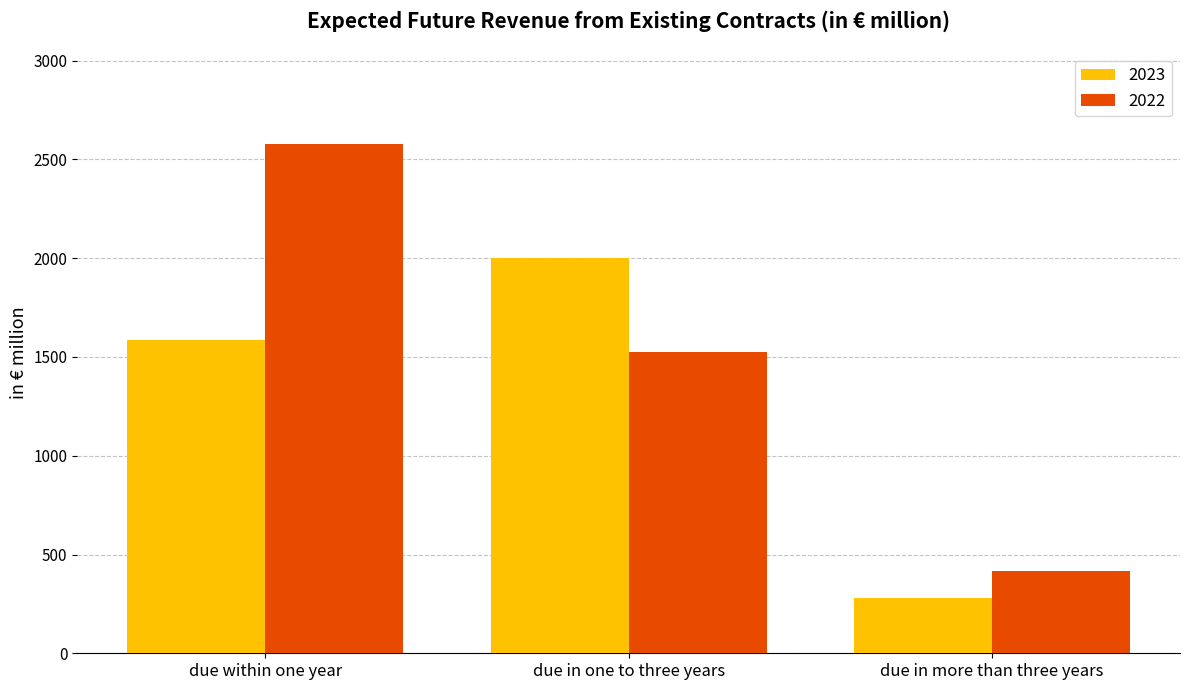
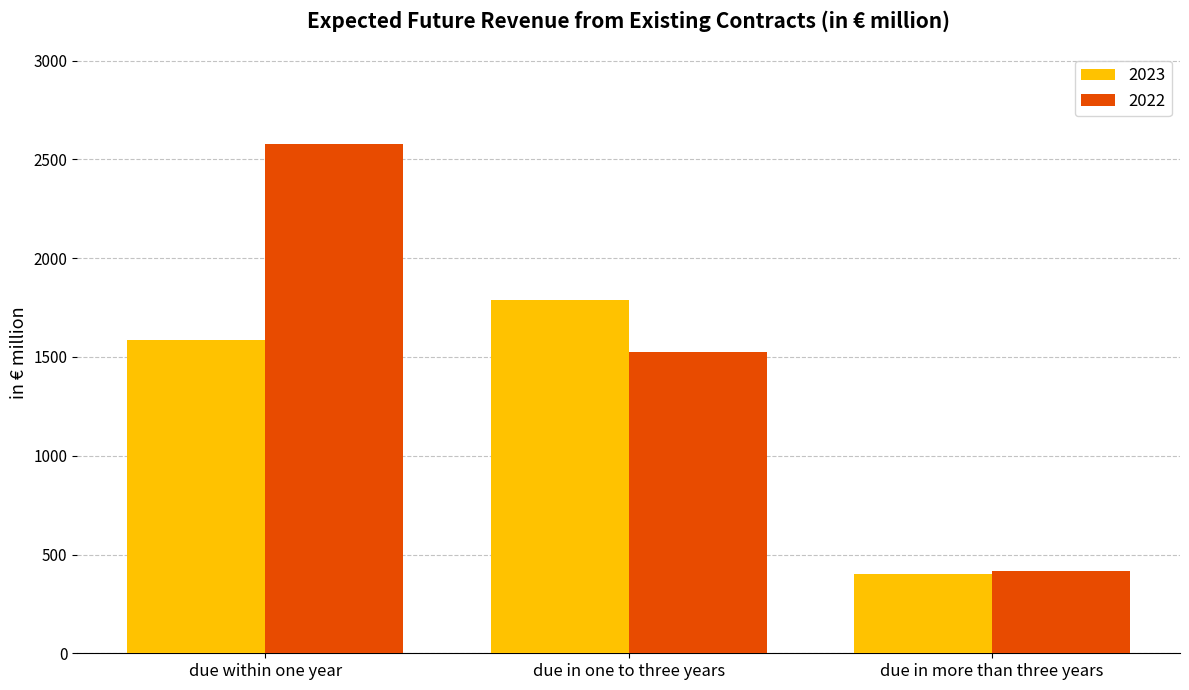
  {
    "2023": {
      "due within one year": 1580,
-     "due in one to three years": 2000,
-     "due in more than three years": 280
+     "due in one to three years": 1790,
+     "due in more than three years": 400
    },
    "2022": {
      "due within one year": 2580,
      "due in one to three years": 1530,
      "due in more than three years": 420
    }
  }
